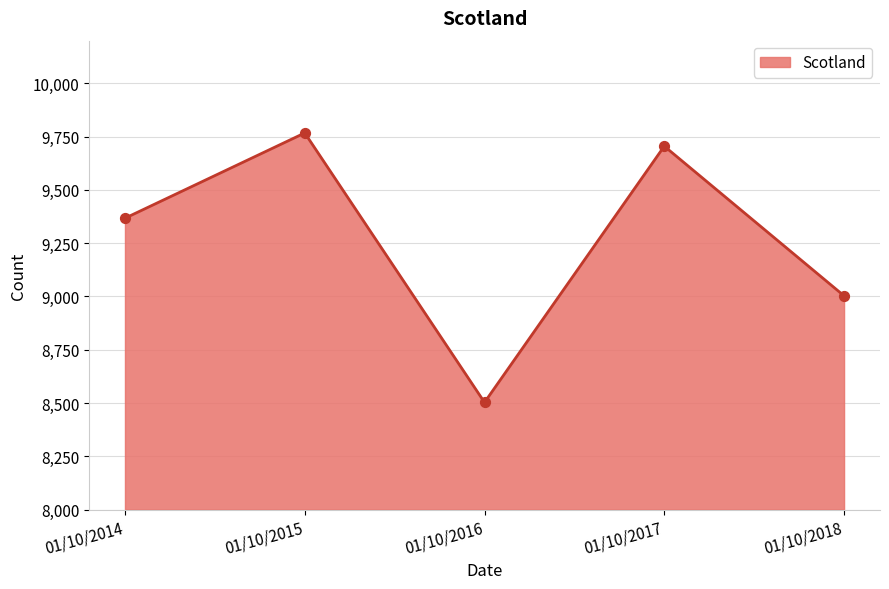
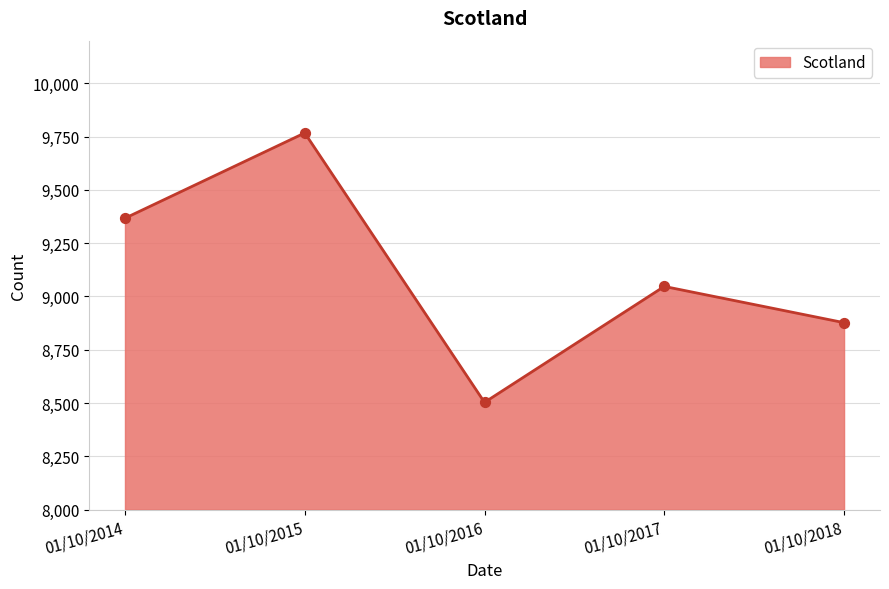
  {
    "01/10/2014": "9,370",
    "01/10/2015": "9,770",
    "01/10/2016": "8,500",
-   "01/10/2017": "9,710",
-   "01/10/2018": "9,000"
+   "01/10/2017": "9,050",
+   "01/10/2018": "8,880"
  }
